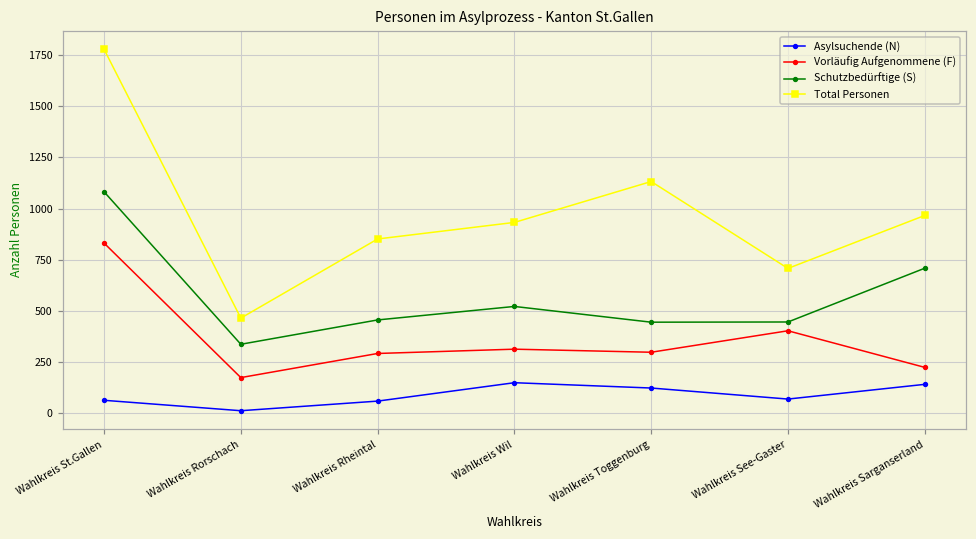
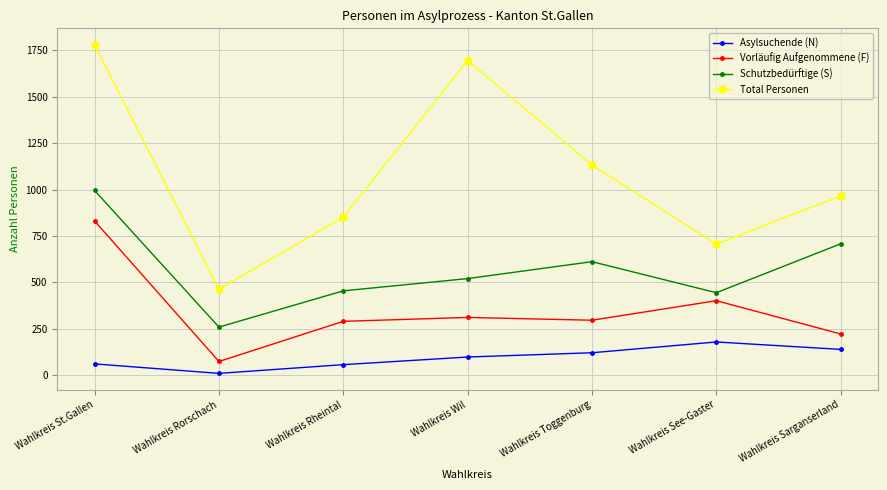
  {
    "Asylsuchende (N)": {
      "Wahlkreis St.Gallen": 60,
      "Wahlkreis Rorschach": 10,
      "Wahlkreis Rheintal": 60,
-     "Wahlkreis Wil": 150,
+     "Wahlkreis Wil": 100,
      "Wahlkreis Toggenburg": 120,
-     "Wahlkreis See-Gaster": 70,
+     "Wahlkreis See-Gaster": 180,
      "Wahlkreis Sarganserland": 140
    },
    "Vorläufig Aufgenommene (F)": {
      "Wahlkreis St.Gallen": 830,
-     "Wahlkreis Rorschach": 170,
+     "Wahlkreis Rorschach": 80,
      "Wahlkreis Rheintal": 290,
      "Wahlkreis Wil": 310,
      "Wahlkreis Toggenburg": 300,
      "Wahlkreis See-Gaster": 400,
      "Wahlkreis Sarganserland": 220
    },
    "Schutzbedürftige (S)": {
-     "Wahlkreis St.Gallen": 1080,
-     "Wahlkreis Rorschach": 340,
+     "Wahlkreis St.Gallen": 1000,
+     "Wahlkreis Rorschach": 260,
      "Wahlkreis Rheintal": 460,
      "Wahlkreis Wil": 520,
-     "Wahlkreis Toggenburg": 440,
+     "Wahlkreis Toggenburg": 610,
      "Wahlkreis See-Gaster": 450,
      "Wahlkreis Sarganserland": 710
    },
    "Total Personen": {
      "Wahlkreis St.Gallen": 1780,
      "Wahlkreis Rorschach": 460,
      "Wahlkreis Rheintal": 850,
-     "Wahlkreis Wil": 930,
+     "Wahlkreis Wil": 1690,
      "Wahlkreis Toggenburg": 1130,
      "Wahlkreis See-Gaster": 710,
      "Wahlkreis Sarganserland": 970
    }
  }
